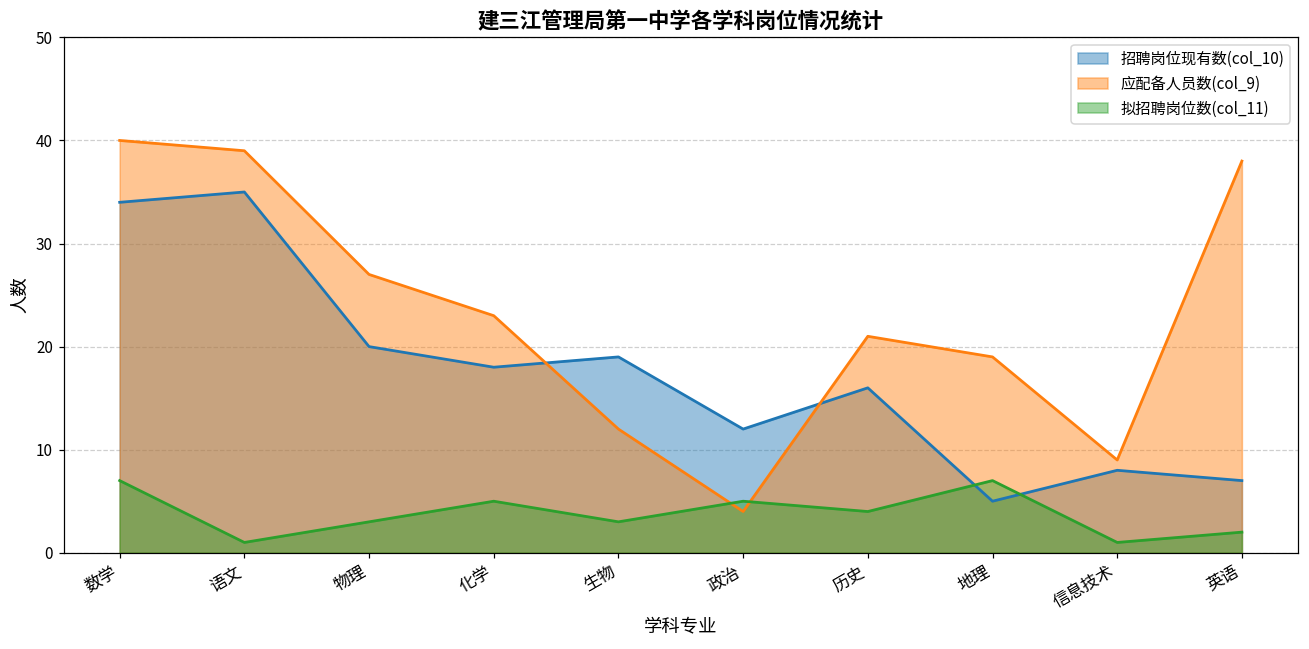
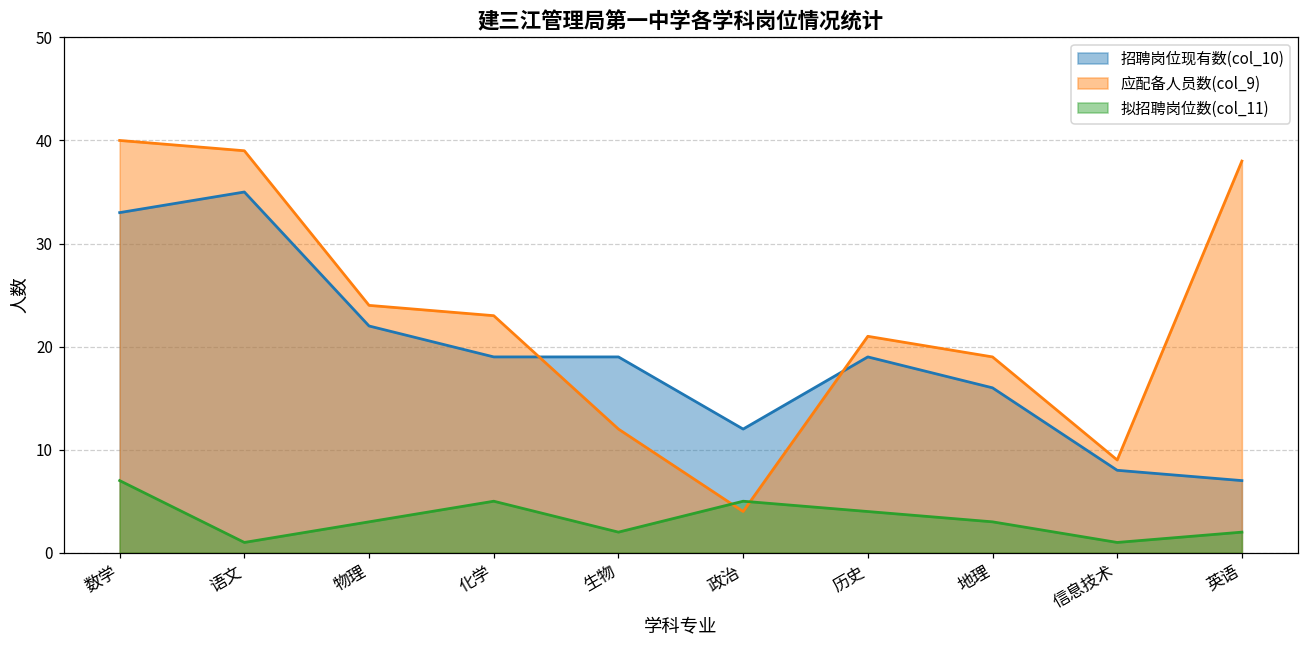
  {
    "招聘岗位现有数(col_10)": {
-     "数学": 34,
+     "数学": 33,
      "语文": 35,
-     "物理": 20,
-     "化学": 18,
+     "物理": 22,
+     "化学": 19,
      "生物": 19,
      "政治": 12,
-     "历史": 16,
-     "地理": 5,
+     "历史": 19,
+     "地理": 16,
      "信息技术": 8,
      "英语": 7
    },
    "应配备人员数(col_9)": {
      "数学": 40,
      "语文": 39,
-     "物理": 27,
+     "物理": 24,
      "化学": 23,
      "生物": 12,
      "政治": 4,
      "历史": 21,
      "地理": 19,
      "信息技术": 9,
      "英语": 38
    },
    "拟招聘岗位数(col_11)": {
      "数学": 7,
      "语文": 1,
      "物理": 3,
      "化学": 5,
-     "生物": 3,
+     "生物": 2,
      "政治": 5,
      "历史": 4,
-     "地理": 7,
+     "地理": 3,
      "信息技术": 1,
      "英语": 2
    }
  }
